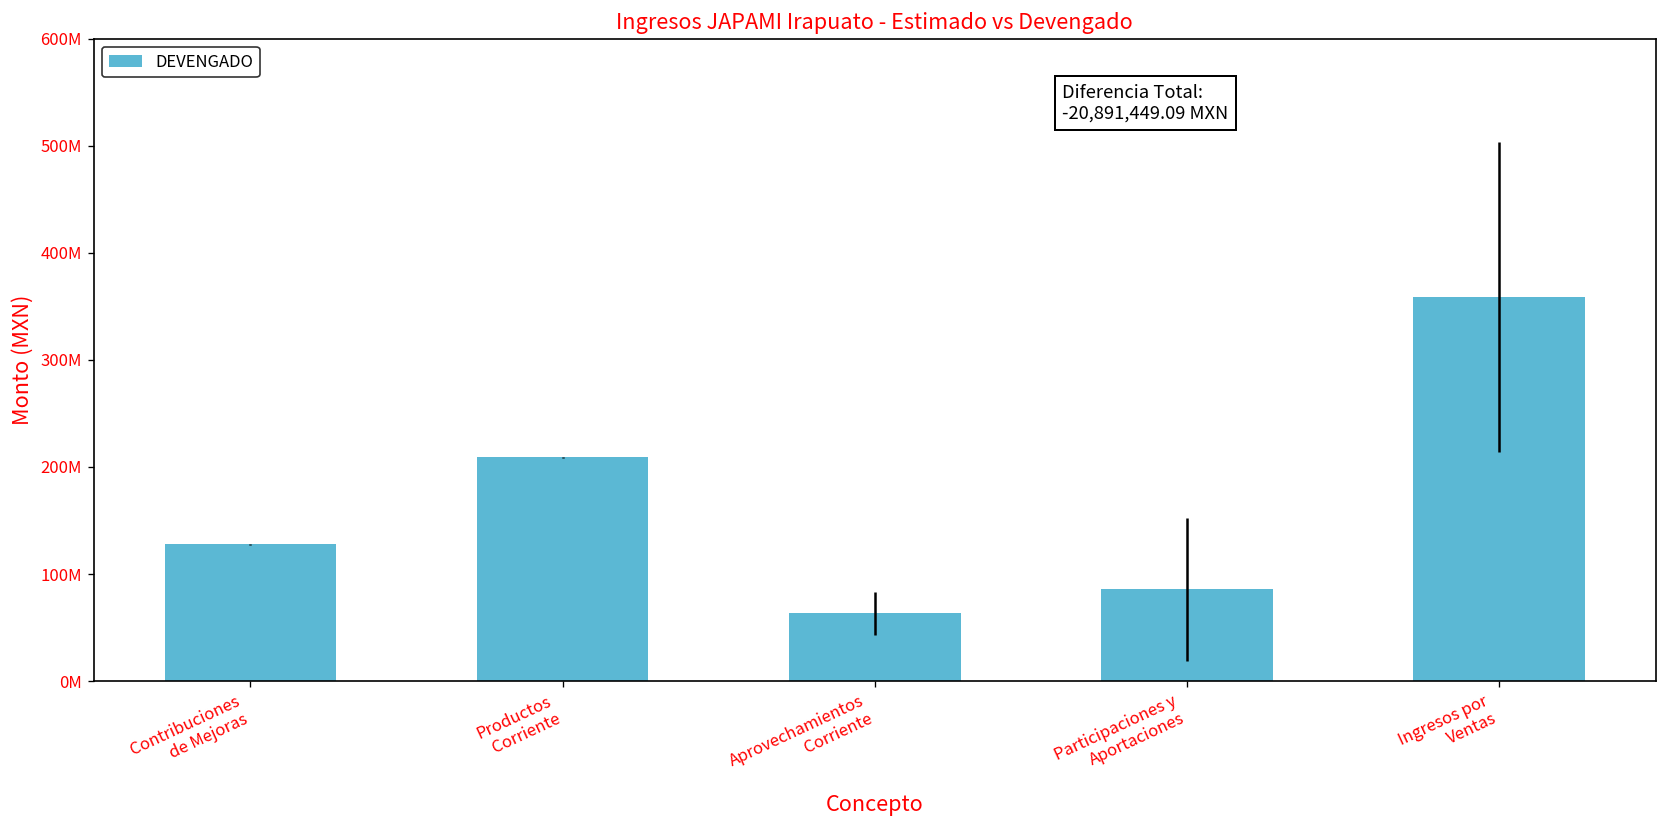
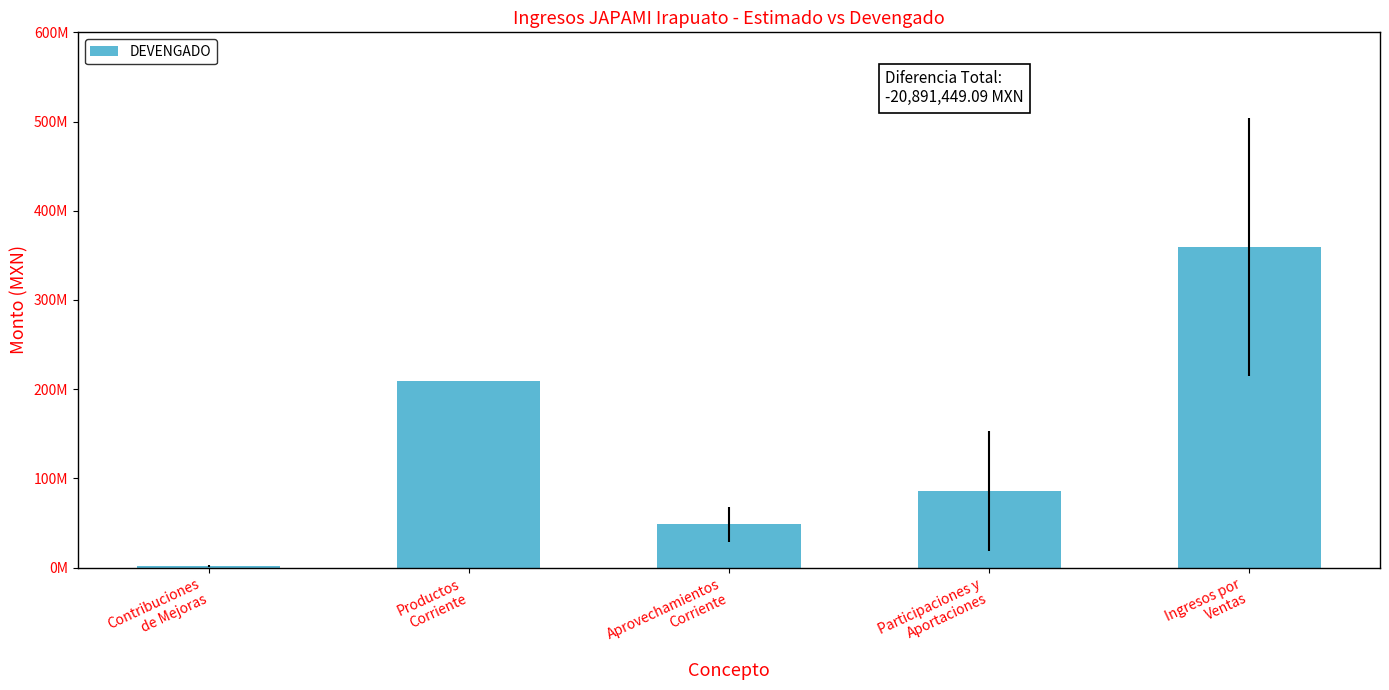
  {
-   "Contribuciones de Mejoras": 130000000,
+   "Contribuciones de Mejoras": 0,
    "Productos Corriente": 210000000,
-   "Aprovechamientos Corriente": 60000000,
+   "Aprovechamientos Corriente": 50000000,
    "Participaciones y Aportaciones": 90000000,
    "Ingresos por Ventas": 360000000
  }
